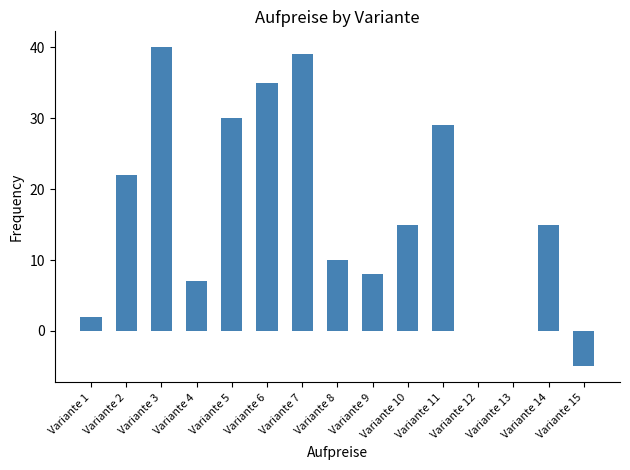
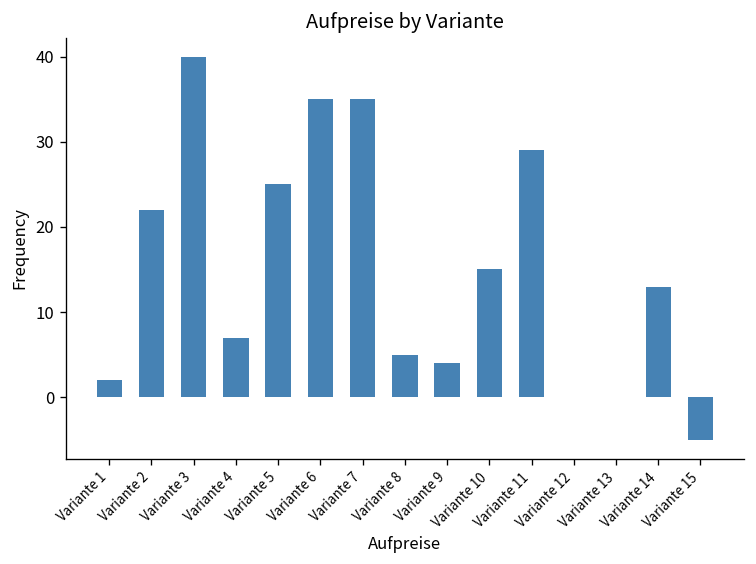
  {
    "Variante 1": 2,
    "Variante 2": 22,
    "Variante 3": 40,
    "Variante 4": 7,
-   "Variante 5": 30,
+   "Variante 5": 25,
    "Variante 6": 35,
-   "Variante 7": 39,
-   "Variante 8": 10,
-   "Variante 9": 8,
+   "Variante 7": 35,
+   "Variante 8": 5,
+   "Variante 9": 4,
    "Variante 10": 15,
    "Variante 11": 29,
    "Variante 12": 0,
    "Variante 13": 0,
-   "Variante 14": 15,
+   "Variante 14": 13,
    "Variante 15": -5
  }
